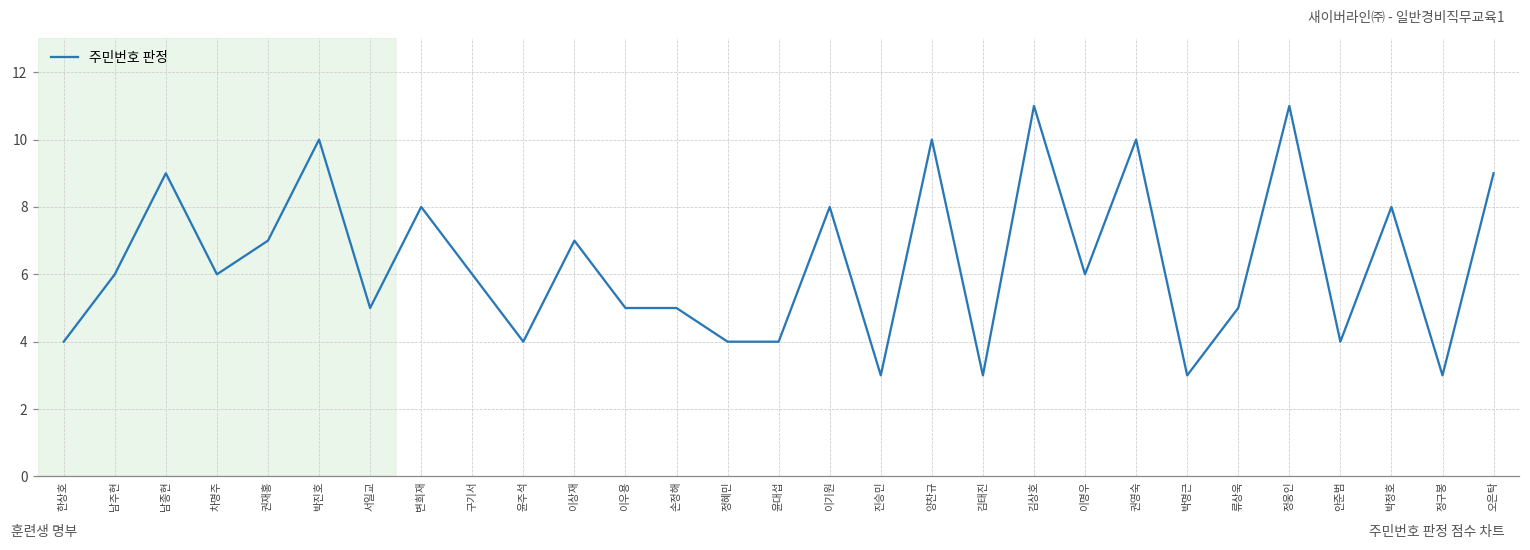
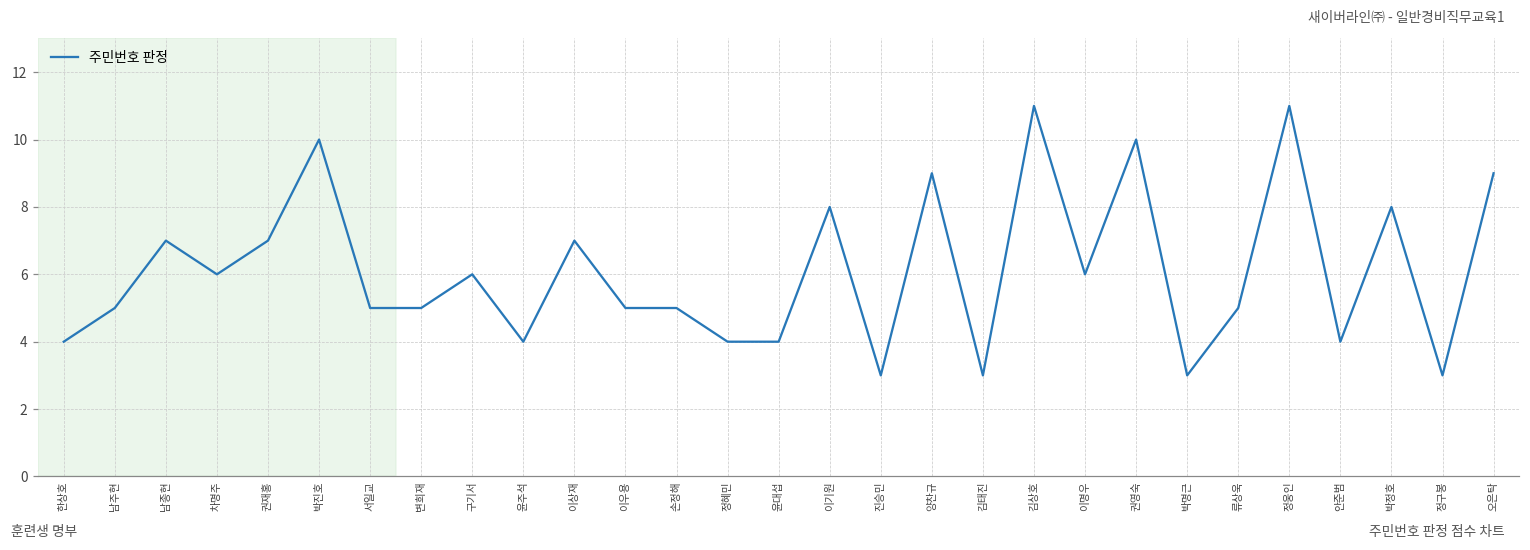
  {
    "한상호": 4,
-   "남주현": 6,
-   "남종현": 9,
+   "남주현": 5,
+   "남종현": 7,
    "차명주": 6,
    "권재홍": 7,
    "박진호": 10,
    "서일교": 5,
-   "변희재": 8,
+   "변희재": 5,
    "구기서": 6,
    "윤주석": 4,
    "이상재": 7,
    "이우용": 5,
    "손정해": 5,
    "정혜민": 4,
    "윤대섭": 4,
    "이기원": 8,
    "진승민": 3,
-   "양찬규": 10,
+   "양찬규": 9,
    "김태진": 3,
    "김상호": 11,
    "이명우": 6,
    "권영숙": 10,
    "박명근": 3,
    "류상욱": 5,
    "정웅인": 11,
    "안준범": 4,
    "박정호": 8,
    "정구봉": 3,
    "오은탁": 9
  }
